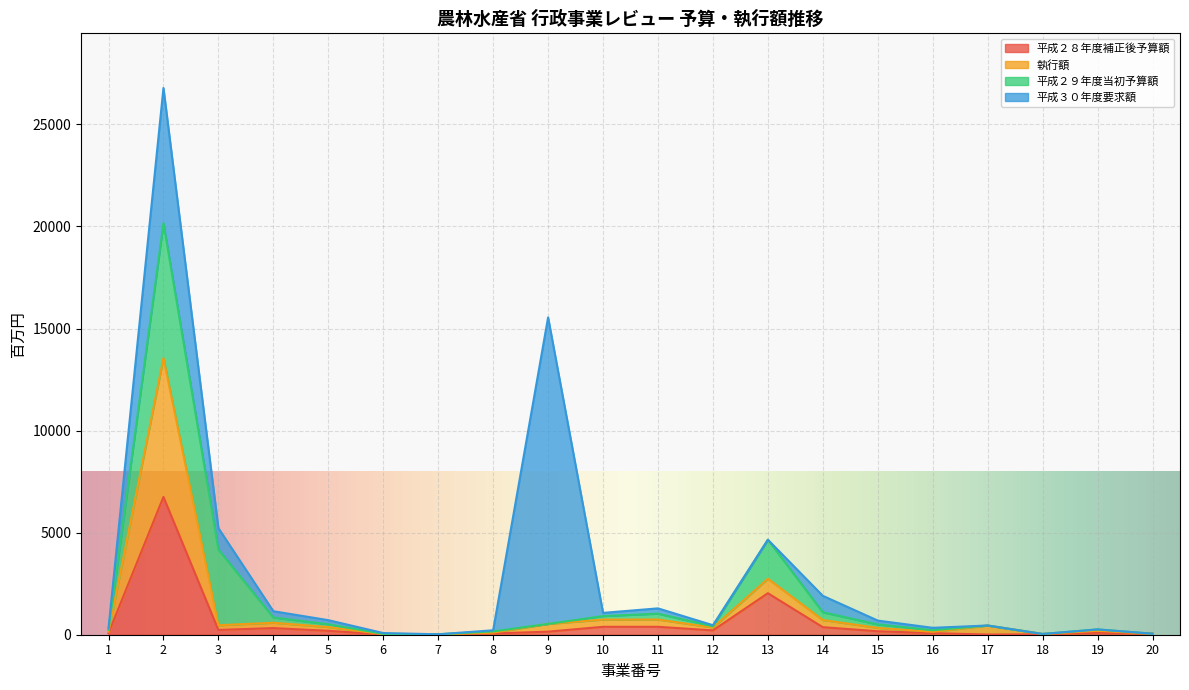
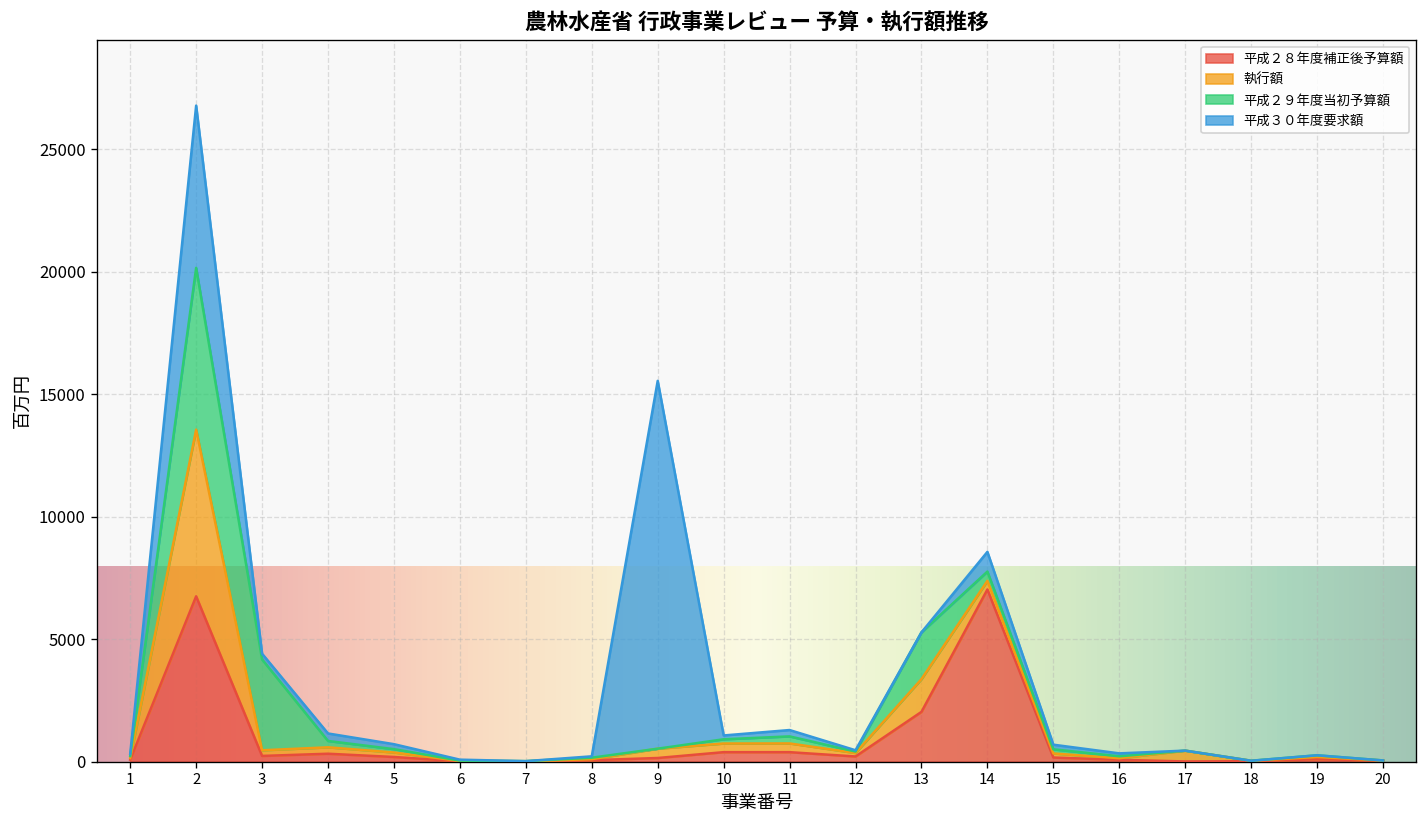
  {
    "平成２８年度補正後予算額": {
      "2": 6800,
      "3": 200,
      "4": 300,
      "5": 200,
      "9": 200,
      "10": 400,
      "11": 400,
      "12": 200,
      "13": 2000,
-     "14": 400,
+     "14": 7000,
      "15": 200,
      "17": 0
    },
    "執行額": {
      "2": 6800,
      "3": 200,
      "4": 300,
      "5": 200,
      "10": 400,
      "11": 400,
-     "13": 700,
+     "13": 1300,
      "14": 400,
      "15": 200
    },
    "平成２９年度当初予算額": {
      "2": 6600,
      "3": 3700,
      "4": 300,
      "5": 100,
      "10": 200,
      "11": 300,
      "14": 400,
      "15": 200
    },
    "平成３０年度要求額": {
      "2": 6600,
-     "3": 1000,
+     "3": 200,
      "4": 300,
      "5": 200,
      "9": 15000,
      "10": 200,
      "11": 300,
      "14": 800,
      "15": 200
    }
  }
